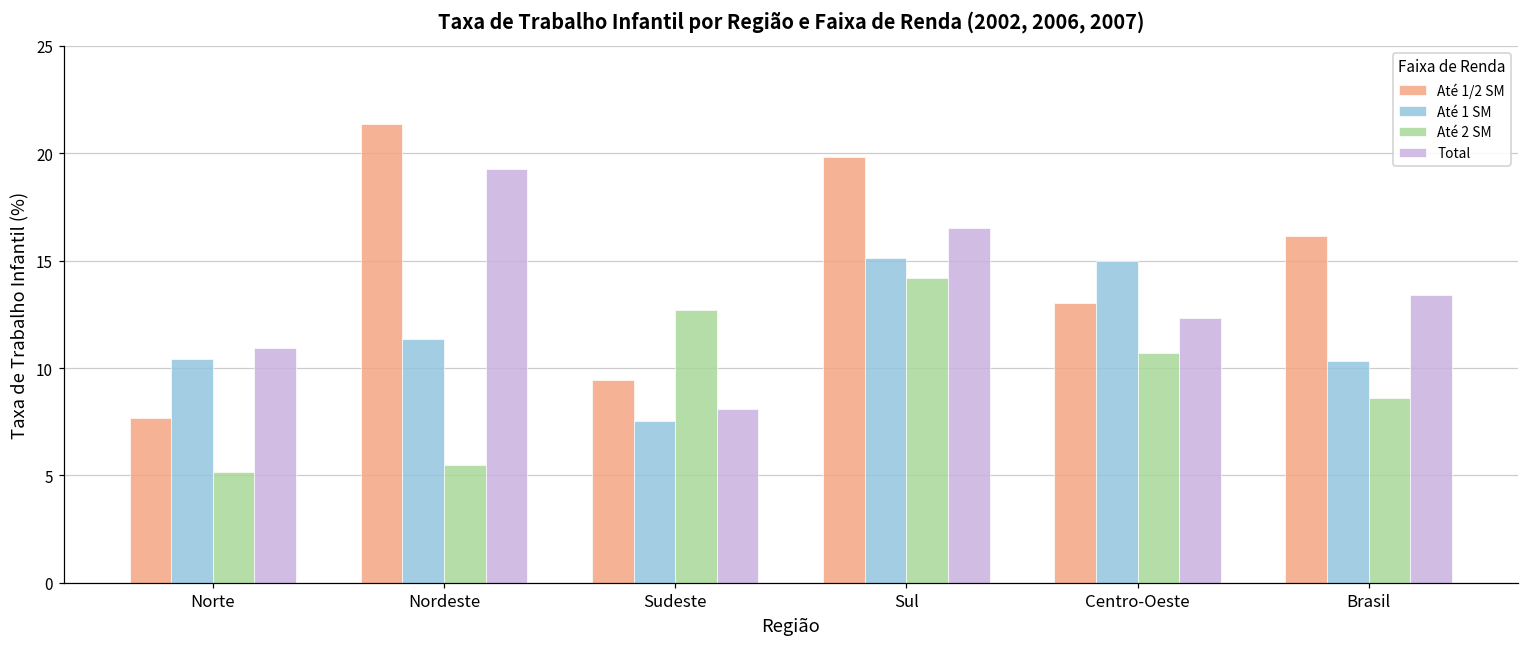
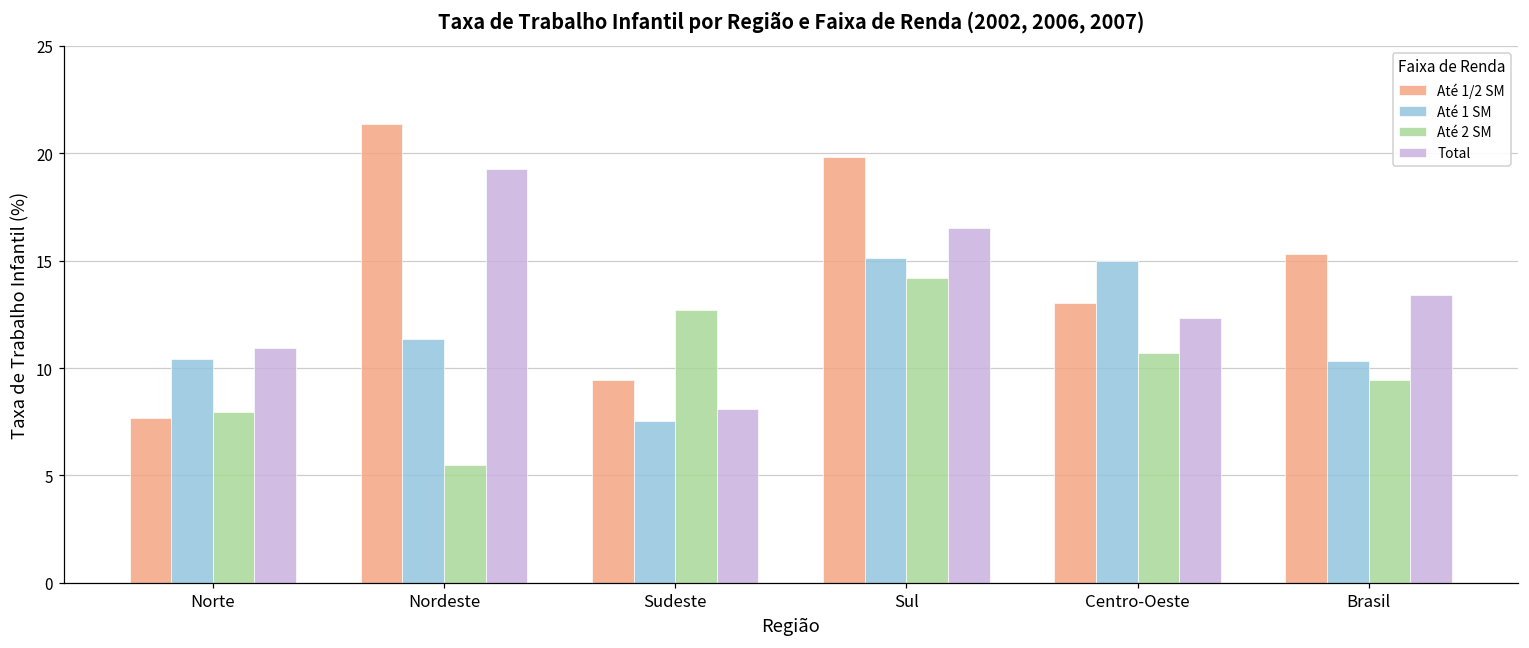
  {
    "Até 1/2 SM": {
      "Norte": 7.7,
      "Nordeste": 21.4,
      "Sudeste": 9.5,
      "Sul": 19.8,
      "Centro-Oeste": 13.1,
-     "Brasil": 16.2
+     "Brasil": 15.3
    },
    "Até 2 SM": {
-     "Norte": 5.1,
+     "Norte": 8.0,
      "Nordeste": 5.5,
      "Sudeste": 12.7,
      "Sul": 14.2,
      "Centro-Oeste": 10.7,
-     "Brasil": 8.6
+     "Brasil": 9.4
    }
  }
